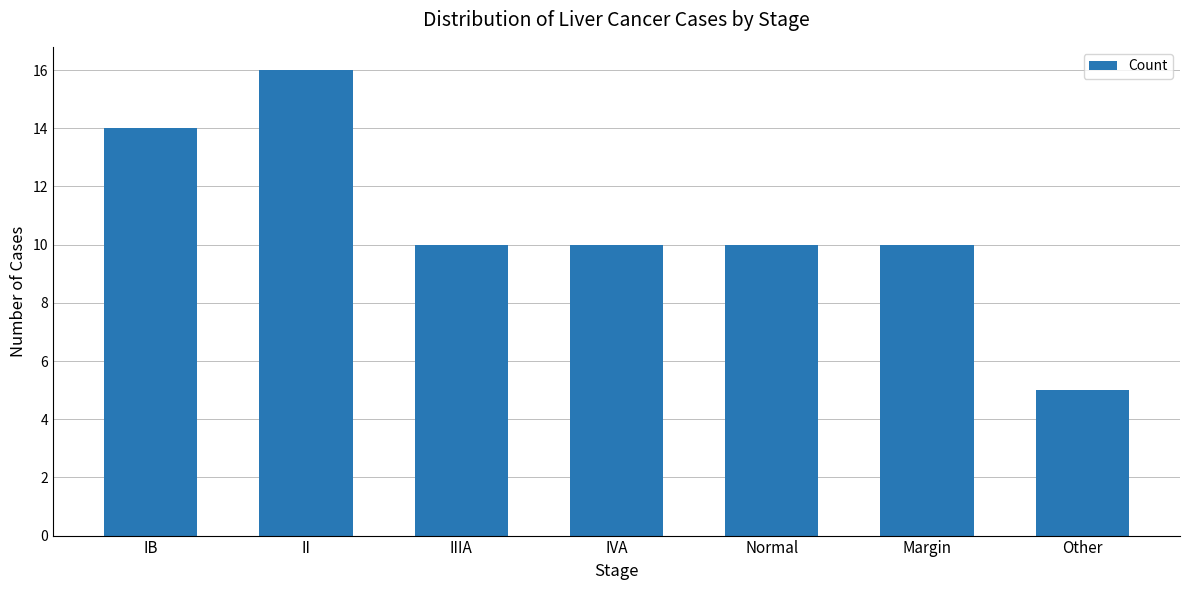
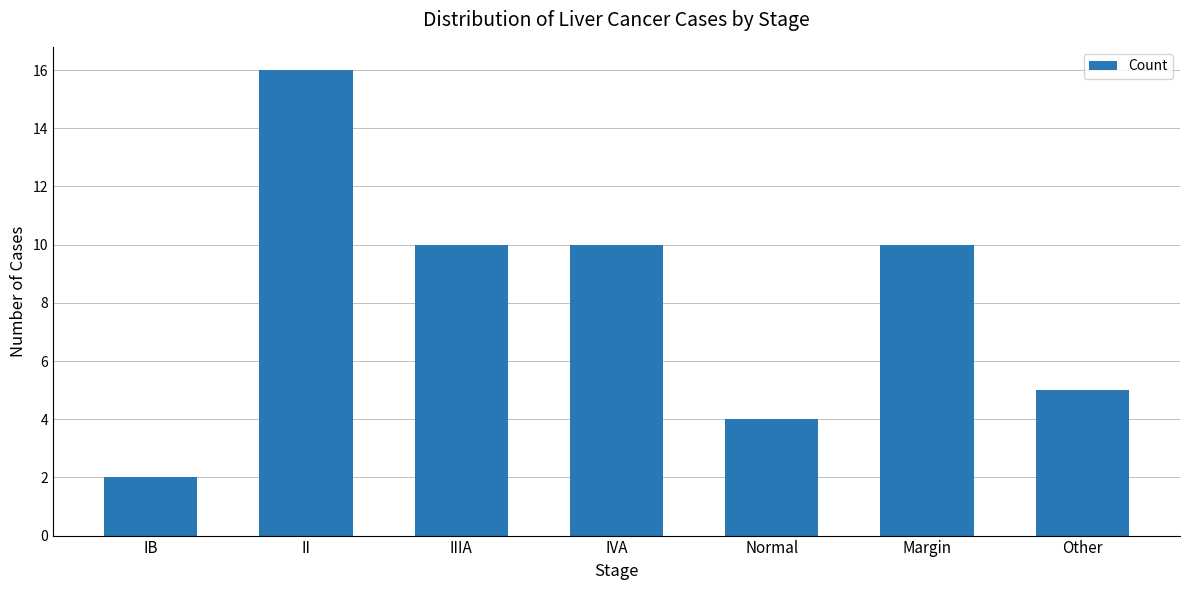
  {
-   "IB": 14,
+   "IB": 2,
    "II": 16,
    "IIIA": 10,
    "IVA": 10,
-   "Normal": 10,
+   "Normal": 4,
    "Margin": 10,
    "Other": 5
  }
